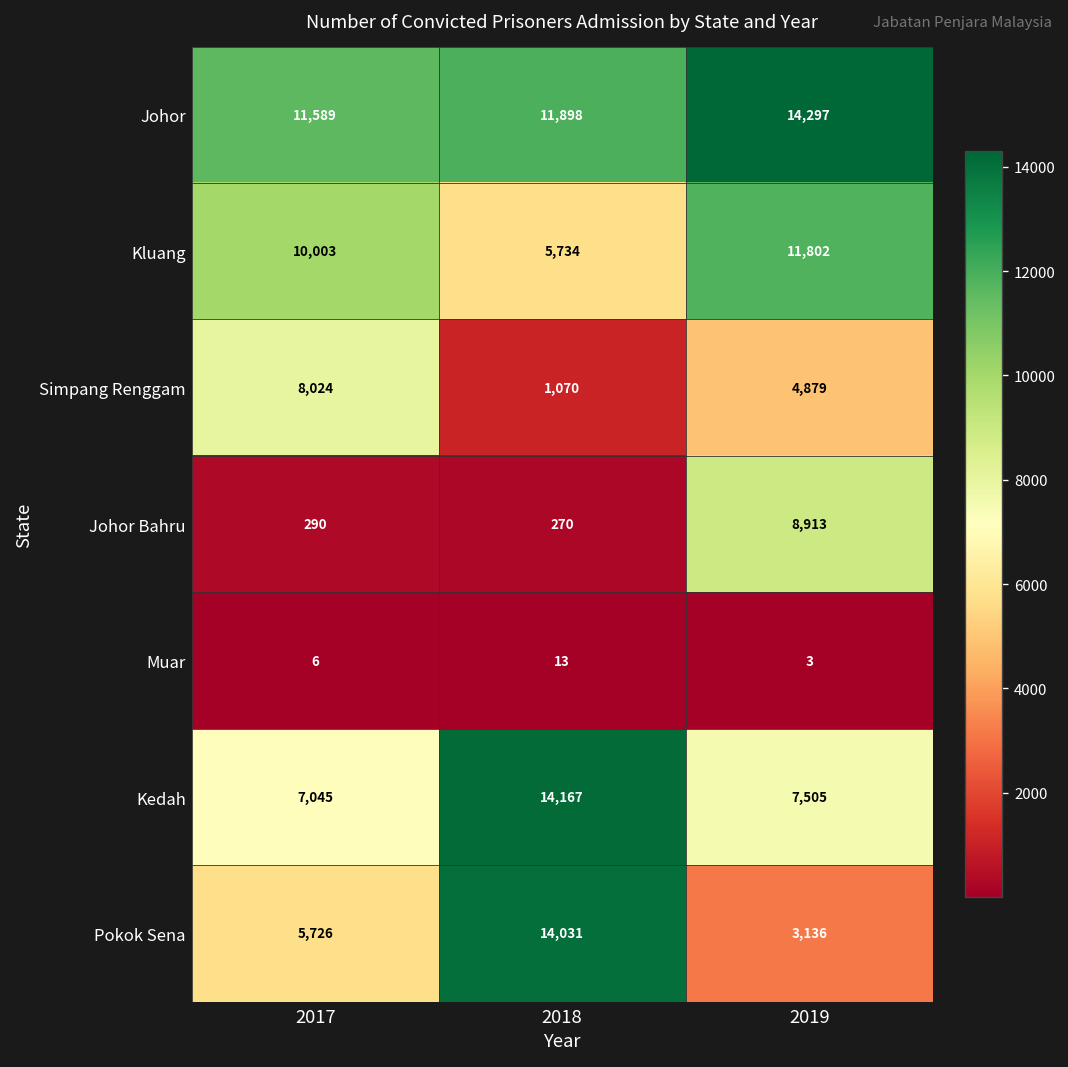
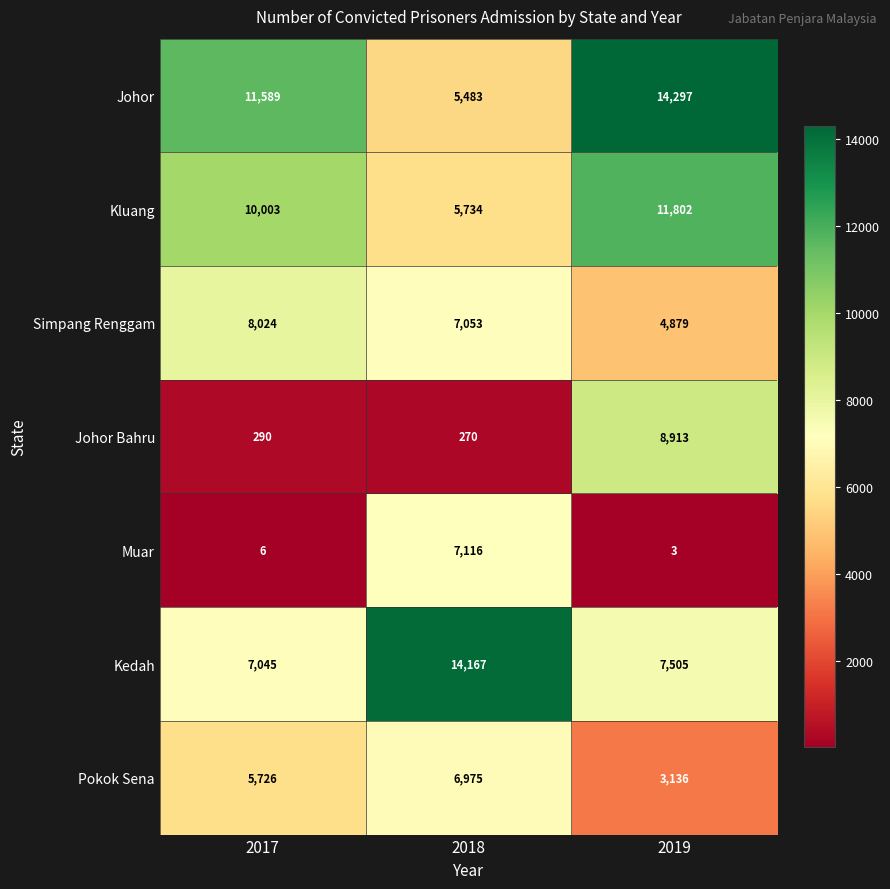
  {
    "Johor": {
      "2017": "11,589",
-     "2018": "11,898",
+     "2018": "5,483",
      "2019": "14,297"
    },
    "Kluang": {
      "2017": "10,003",
      "2018": "5,734",
      "2019": "11,802"
    },
    "Simpang Renggam": {
      "2017": "8,024",
-     "2018": "1,070",
+     "2018": "7,053",
      "2019": "4,879"
    },
    "Johor Bahru": {
      "2017": "290",
      "2018": "270",
      "2019": "8,913"
    },
    "Muar": {
      "2017": "6",
-     "2018": "13",
+     "2018": "7,116",
      "2019": "3"
    },
    "Kedah": {
      "2017": "7,045",
      "2018": "14,167",
      "2019": "7,505"
    },
    "Pokok Sena": {
      "2017": "5,726",
-     "2018": "14,031",
+     "2018": "6,975",
      "2019": "3,136"
    }
  }
